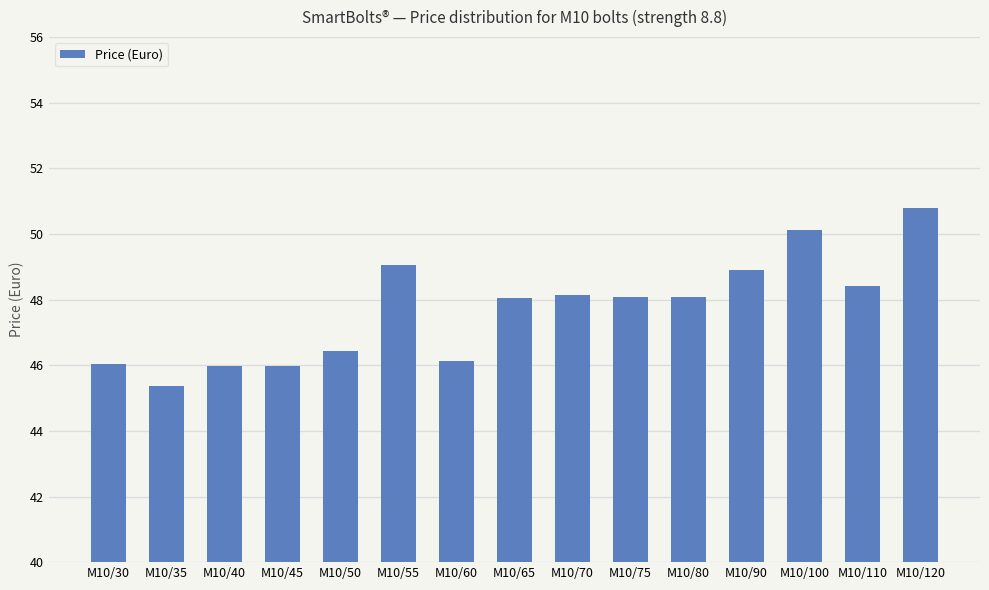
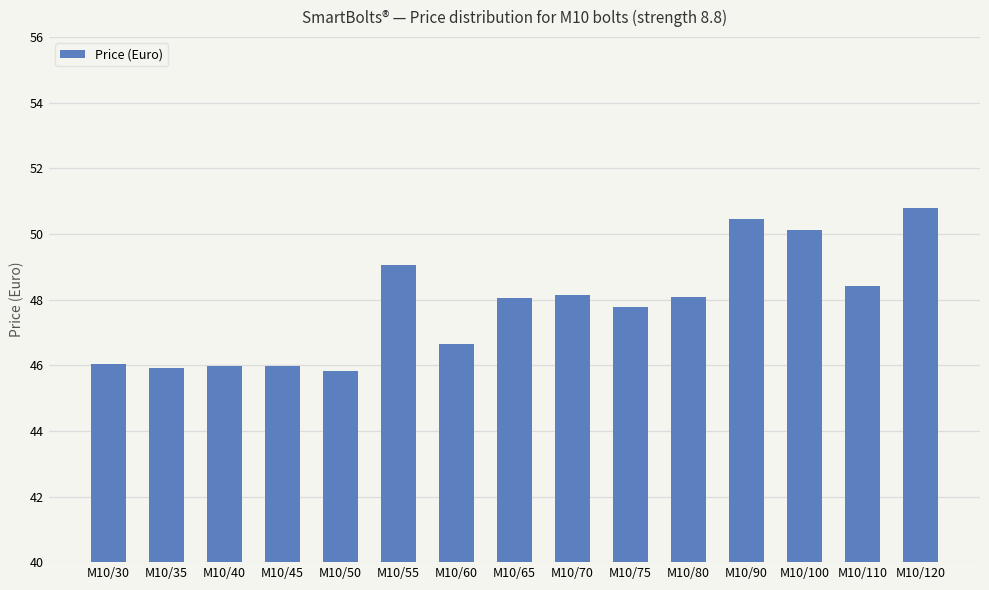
  {
    "M10/30": 46.0,
-   "M10/35": 45.4,
+   "M10/35": 45.9,
    "M10/40": 46.0,
    "M10/45": 46.0,
-   "M10/50": 46.4,
+   "M10/50": 45.8,
    "M10/55": 49.0,
-   "M10/60": 46.1,
+   "M10/60": 46.7,
    "M10/65": 48.0,
    "M10/70": 48.1,
-   "M10/75": 48.1,
+   "M10/75": 47.8,
    "M10/80": 48.1,
-   "M10/90": 48.9,
+   "M10/90": 50.5,
    "M10/100": 50.1,
    "M10/110": 48.4,
    "M10/120": 50.8
  }
